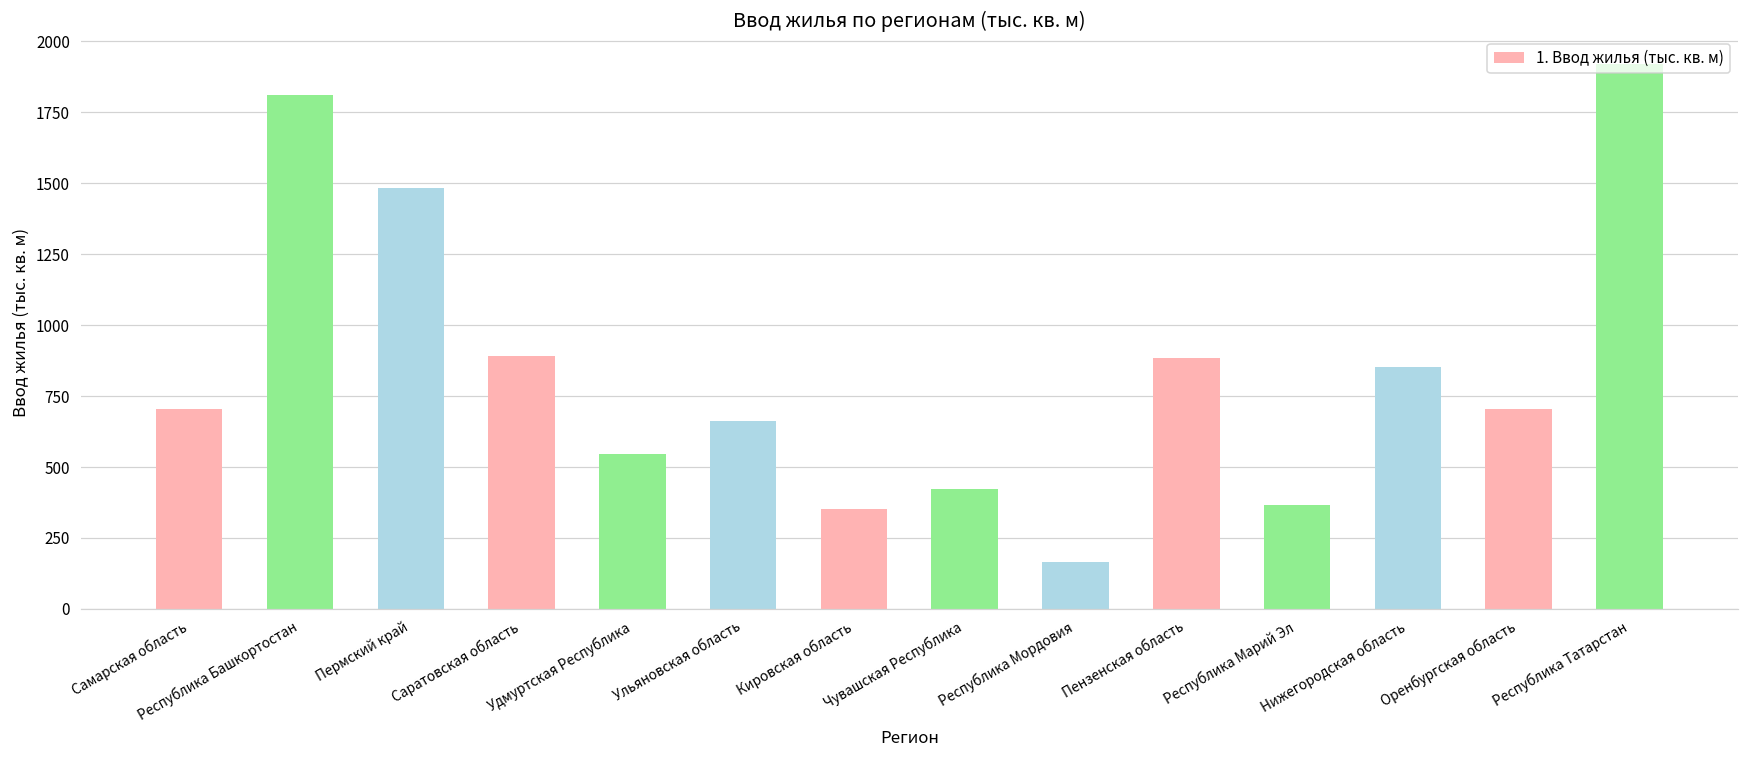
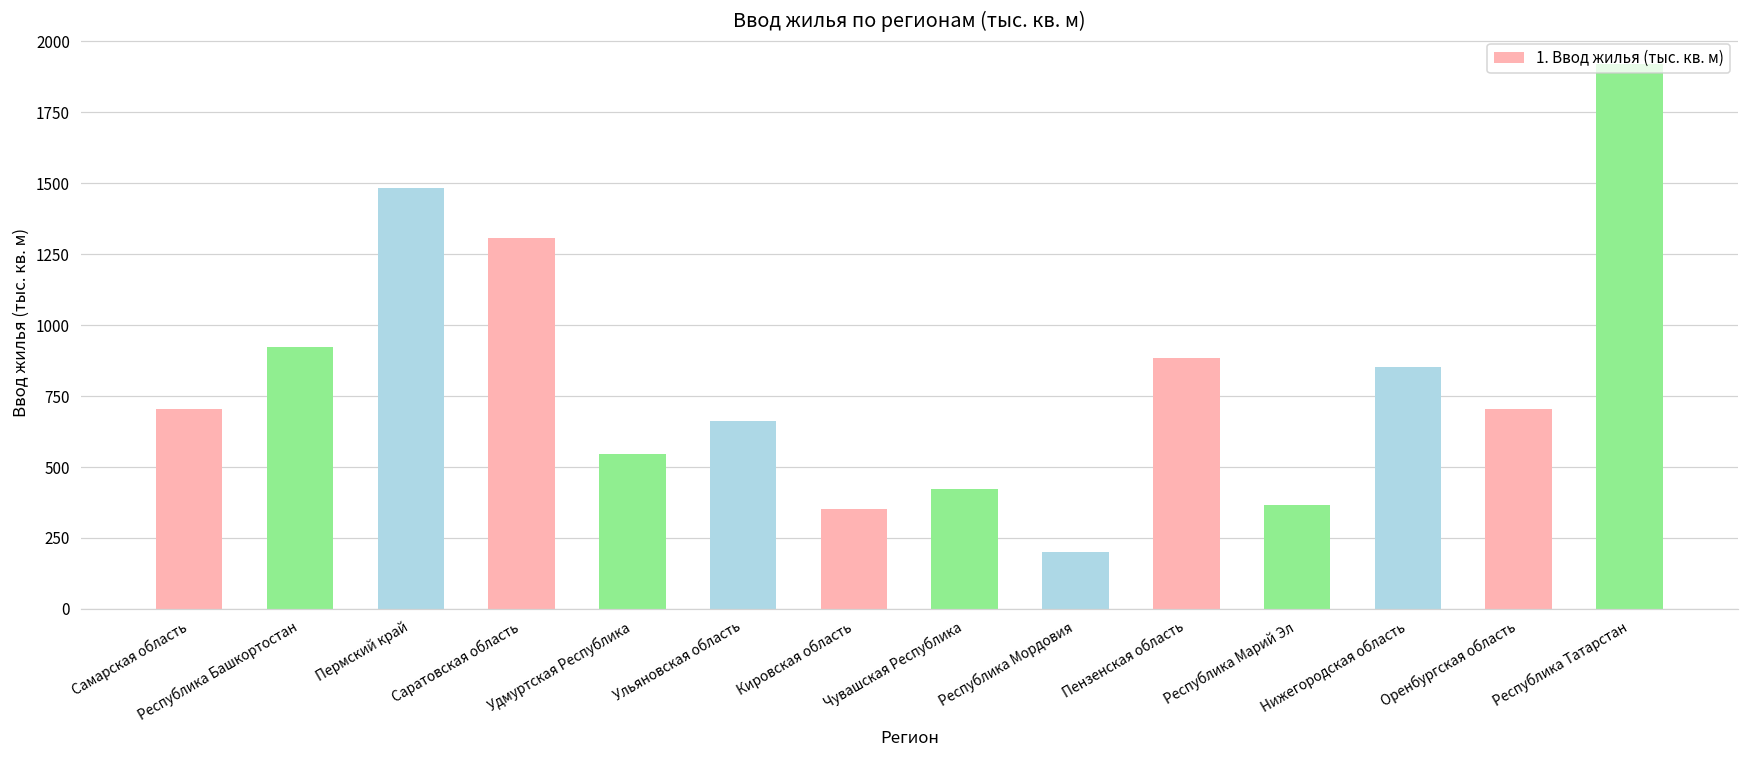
  {
    "Самарская область": 710,
-   "Республика Башкортостан": 1810,
+   "Республика Башкортостан": 920,
    "Пермский край": 1480,
-   "Саратовская область": 890,
+   "Саратовская область": 1310,
    "Удмуртская Республика": 550,
    "Ульяновская область": 660,
    "Кировская область": 350,
    "Чувашская Республика": 420,
-   "Республика Мордовия": 170,
+   "Республика Мордовия": 200,
    "Пензенская область": 880,
    "Республика Марий Эл": 370,
    "Нижегородская область": 850,
    "Оренбургская область": 710
  }
